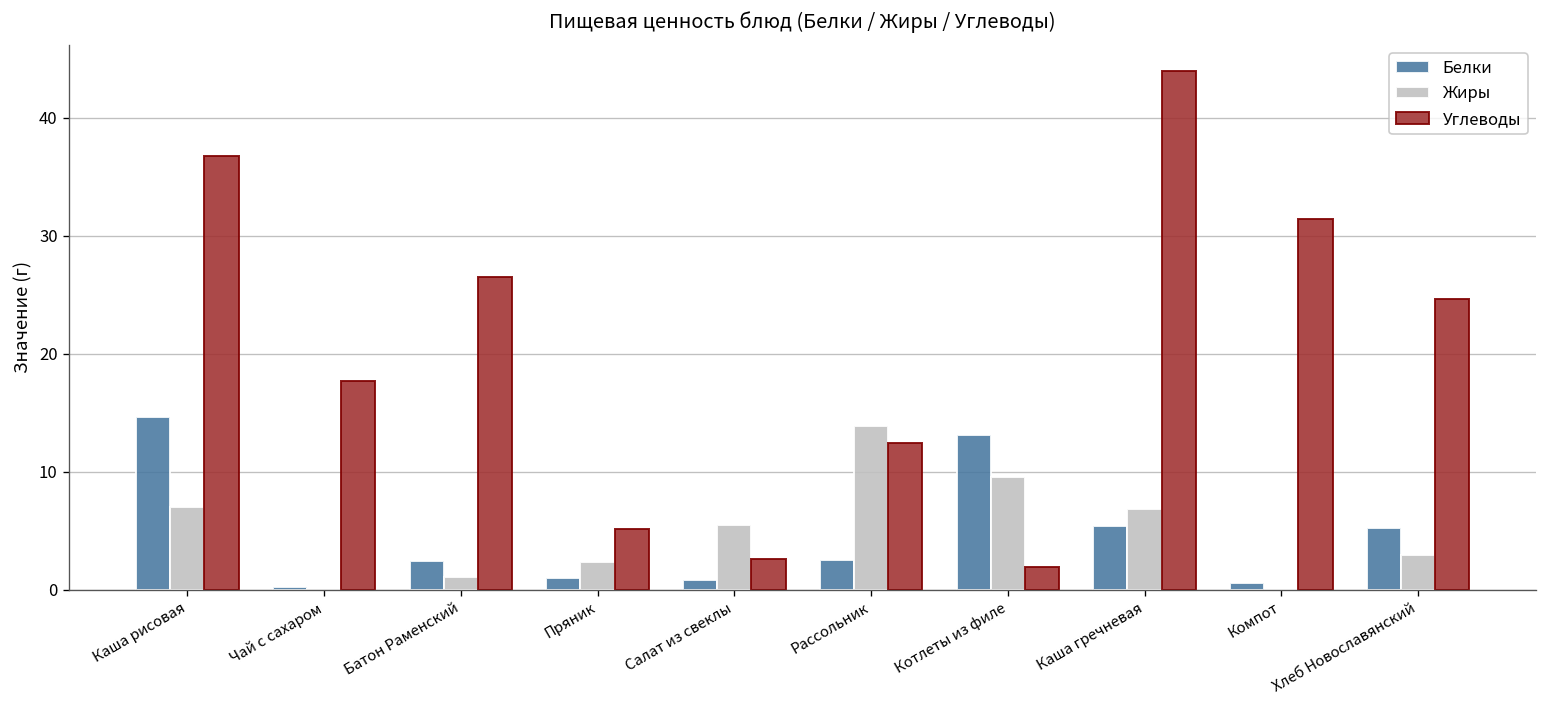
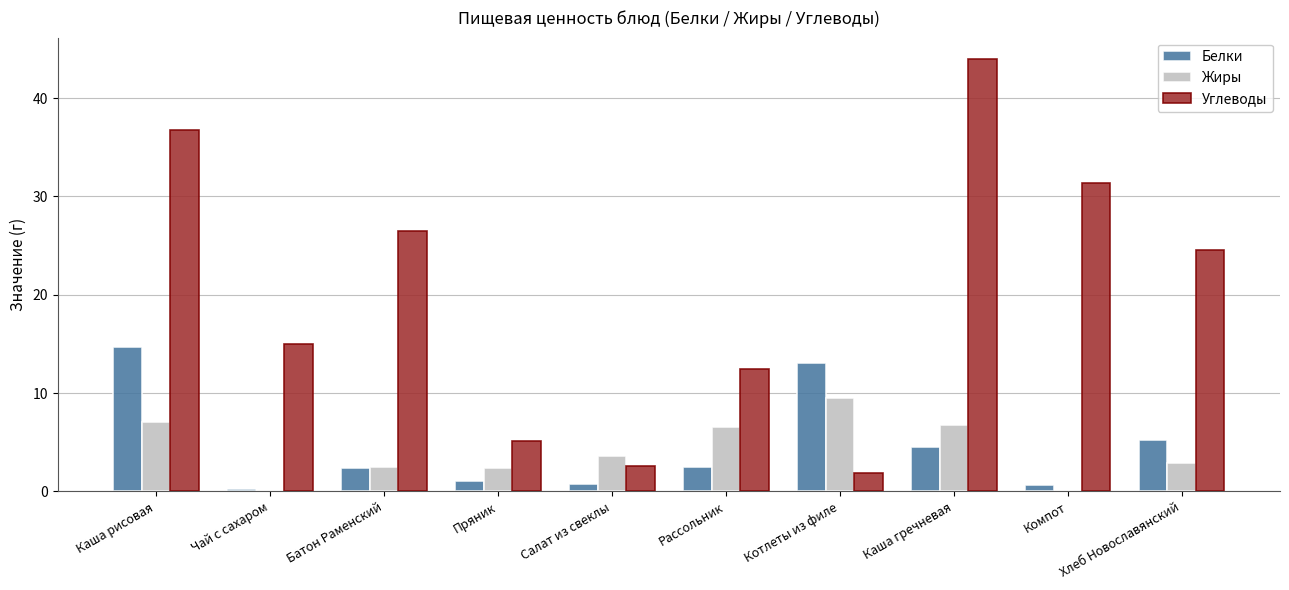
  {
    "Белки": {
      "Каша рисовая": 15,
      "Батон Раменский": 2,
      "Пряник": 1,
      "Салат из свеклы": 1,
      "Рассольник": 3,
      "Котлеты из филе": 13,
-     "Каша гречневая": 5.4,
+     "Каша гречневая": 4.5,
      "Компот": 1,
      "Хлеб Новославянский": 5
    },
    "Жиры": {
      "Каша рисовая": 7,
-     "Батон Раменский": 1,
+     "Батон Раменский": 3,
      "Пряник": 2,
-     "Салат из свеклы": 6,
-     "Рассольник": 14,
+     "Салат из свеклы": 4,
+     "Рассольник": 7,
      "Котлеты из филе": 10,
      "Каша гречневая": 7,
      "Компот": 0,
      "Хлеб Новославянский": 3
    },
    "Углеводы": {
      "Каша рисовая": 37,
-     "Чай с сахаром": 18,
+     "Чай с сахаром": 15,
      "Батон Раменский": 27,
      "Пряник": 5,
      "Салат из свеклы": 3,
      "Рассольник": 12,
      "Котлеты из филе": 2,
      "Каша гречневая": 44,
      "Компот": 31,
      "Хлеб Новославянский": 25
    }
  }
